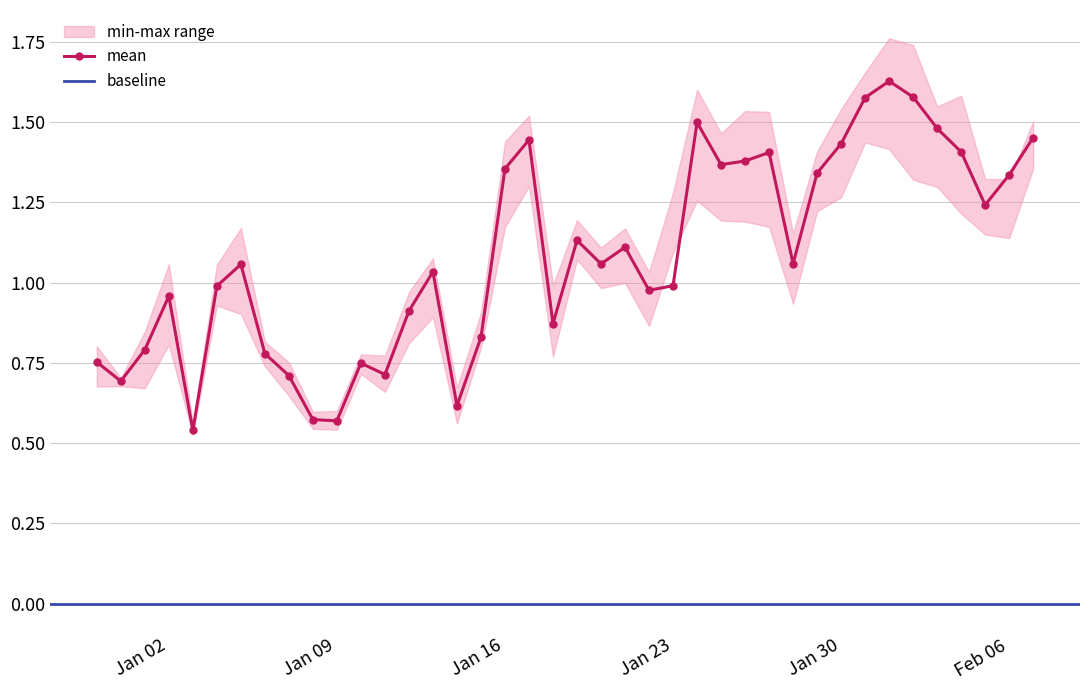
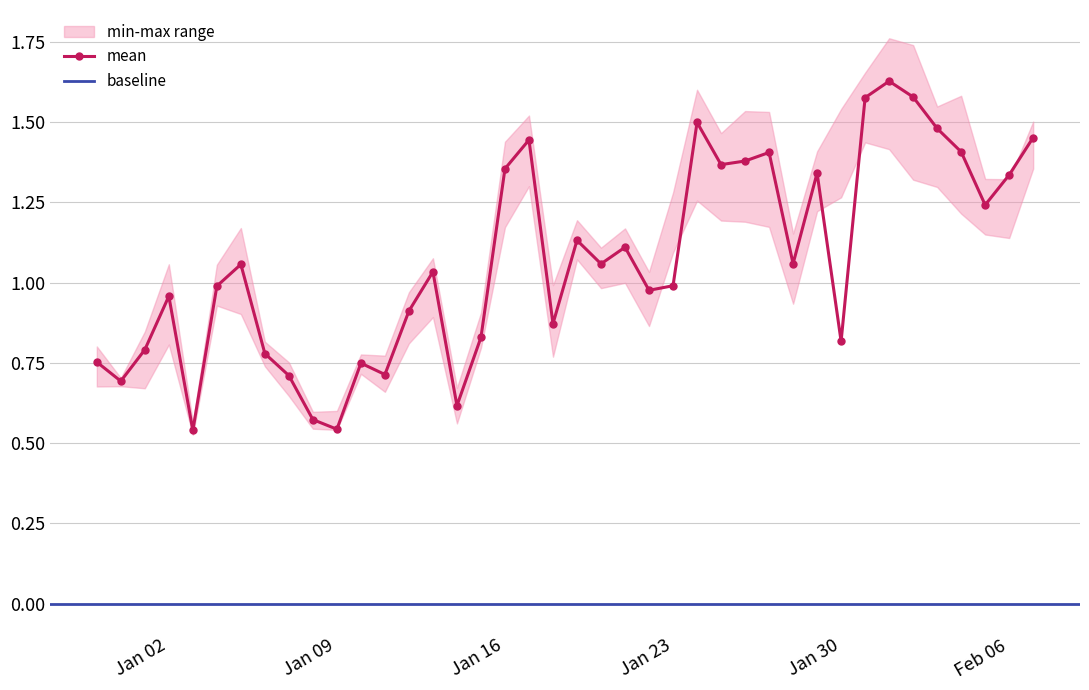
  {
    "mean": {
      "Jan 02": 0.96,
-     "Jan 09": 0.57,
+     "Jan 09": 0.54,
      "Jan 16": 1.35,
      "Jan 23": 0.99,
-     "Jan 30": 1.43,
+     "Jan 30": 0.82,
      "Feb 06": 1.34
    }
  }
